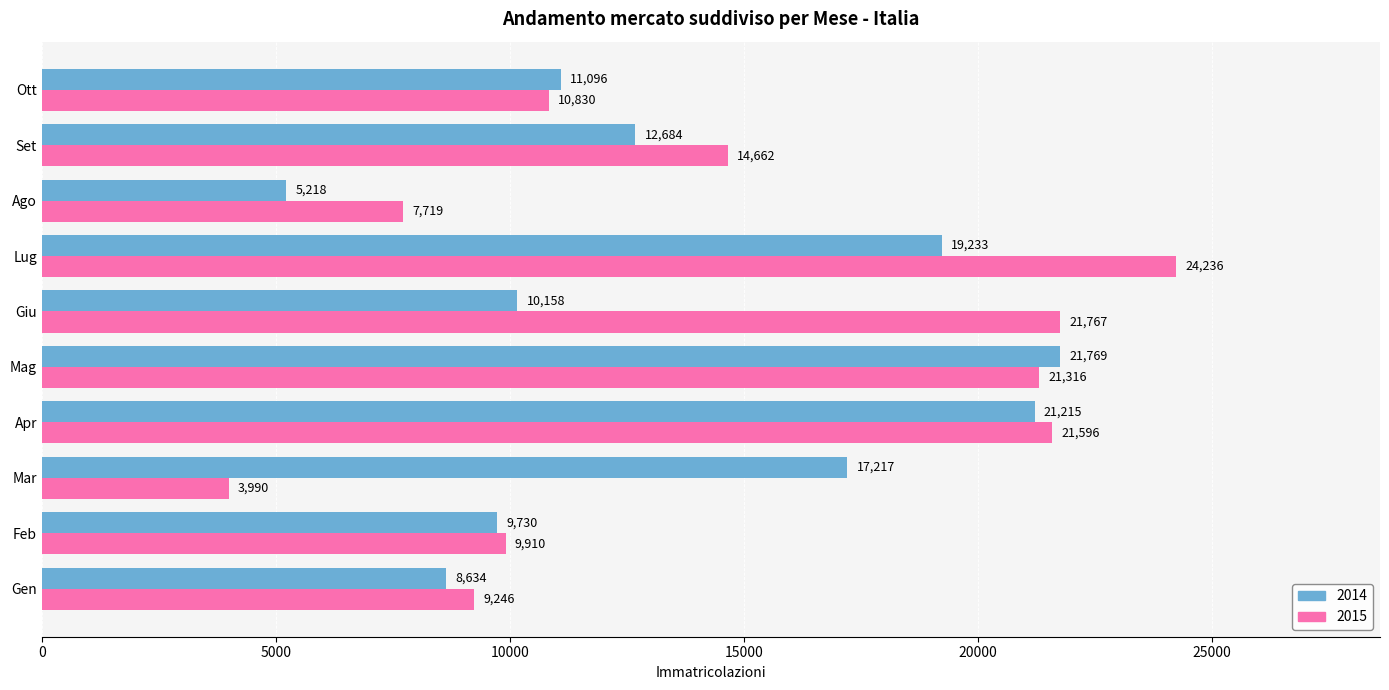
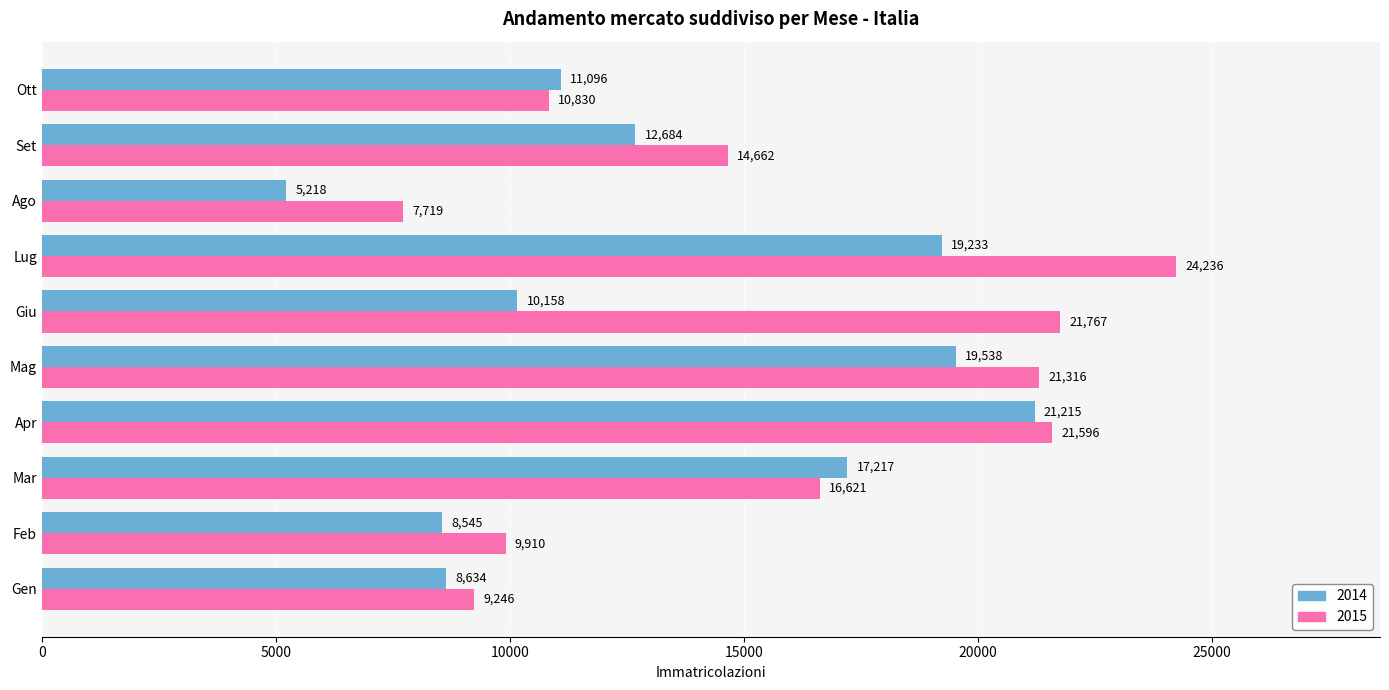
  {
    "2014": {
      "Ott": "11,096",
      "Set": "12,684",
      "Ago": "5,218",
      "Lug": "19,233",
      "Giu": "10,158",
-     "Mag": "21,769",
+     "Mag": "19,538",
      "Apr": "21,215",
      "Mar": "17,217",
-     "Feb": "9,730",
+     "Feb": "8,545",
      "Gen": "8,634"
    },
    "2015": {
      "Ott": "10,830",
      "Set": "14,662",
      "Ago": "7,719",
      "Lug": "24,236",
      "Giu": "21,767",
      "Mag": "21,316",
      "Apr": "21,596",
-     "Mar": "3,990",
+     "Mar": "16,621",
      "Feb": "9,910",
      "Gen": "9,246"
    }
  }
